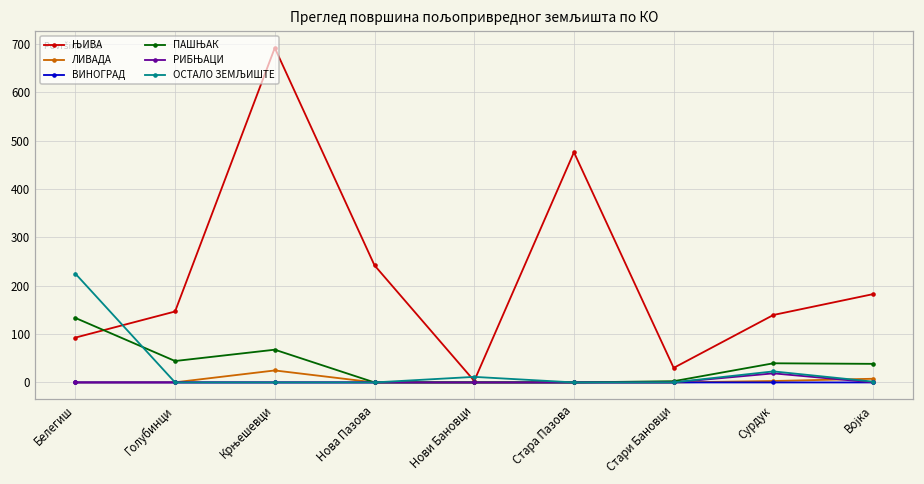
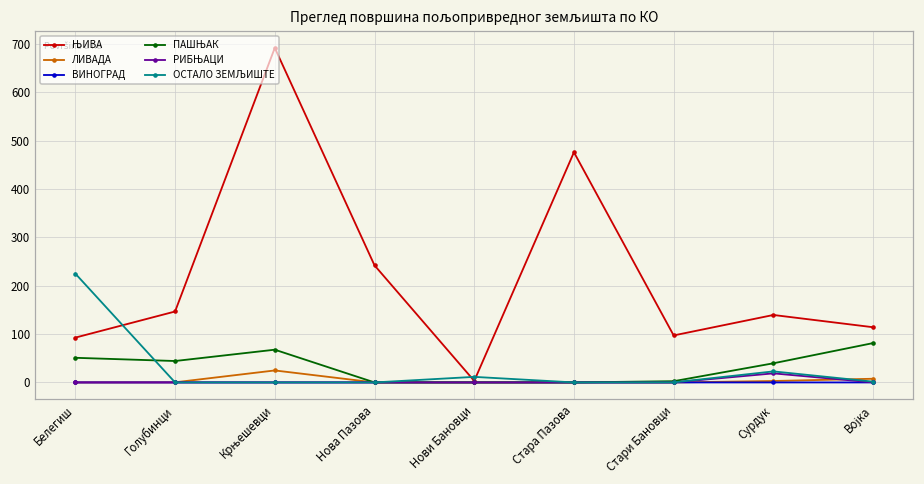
  {
    "ЊИВА": {
      "Белегиш": 90,
      "Голубинци": 150,
      "Нова Пазова": 240,
      "Стара Пазова": 480,
-     "Стари Бановци": 30,
+     "Стари Бановци": 100,
      "Сурдук": 140,
-     "Војка": 180
+     "Војка": 110
    },
    "ЛИВАДА": {
      "Крњешевци": 20,
      "Војка": 10
    },
    "ПАШЊАК": {
-     "Белегиш": 130,
+     "Белегиш": 50,
      "Голубинци": 40,
      "Крњешевци": 70,
      "Сурдук": 40,
-     "Војка": 40
+     "Војка": 80
    },
    "ОСТАЛО ЗЕМЉИШТЕ": {
      "Белегиш": 220,
      "Нови Бановци": 10
    }
  }
